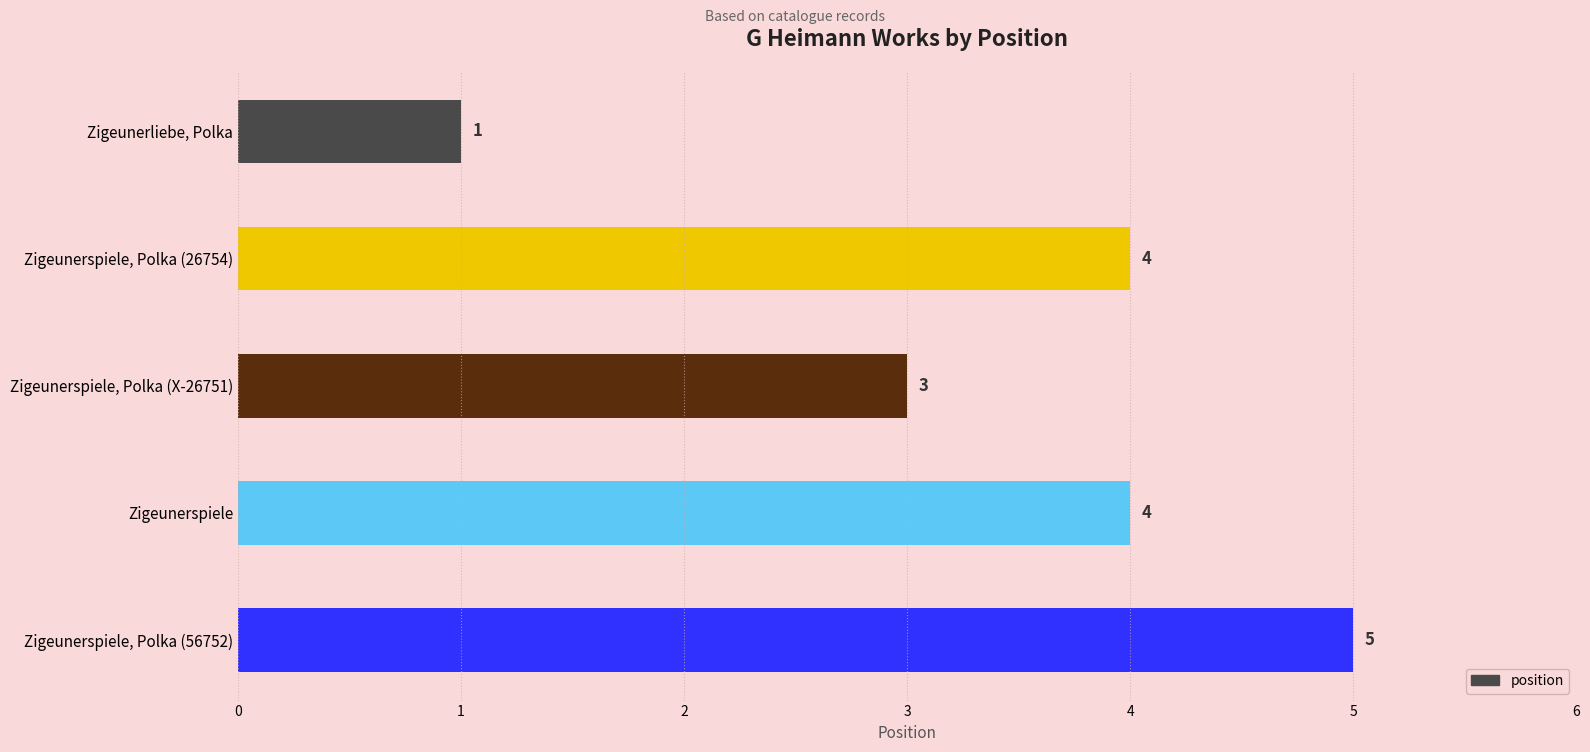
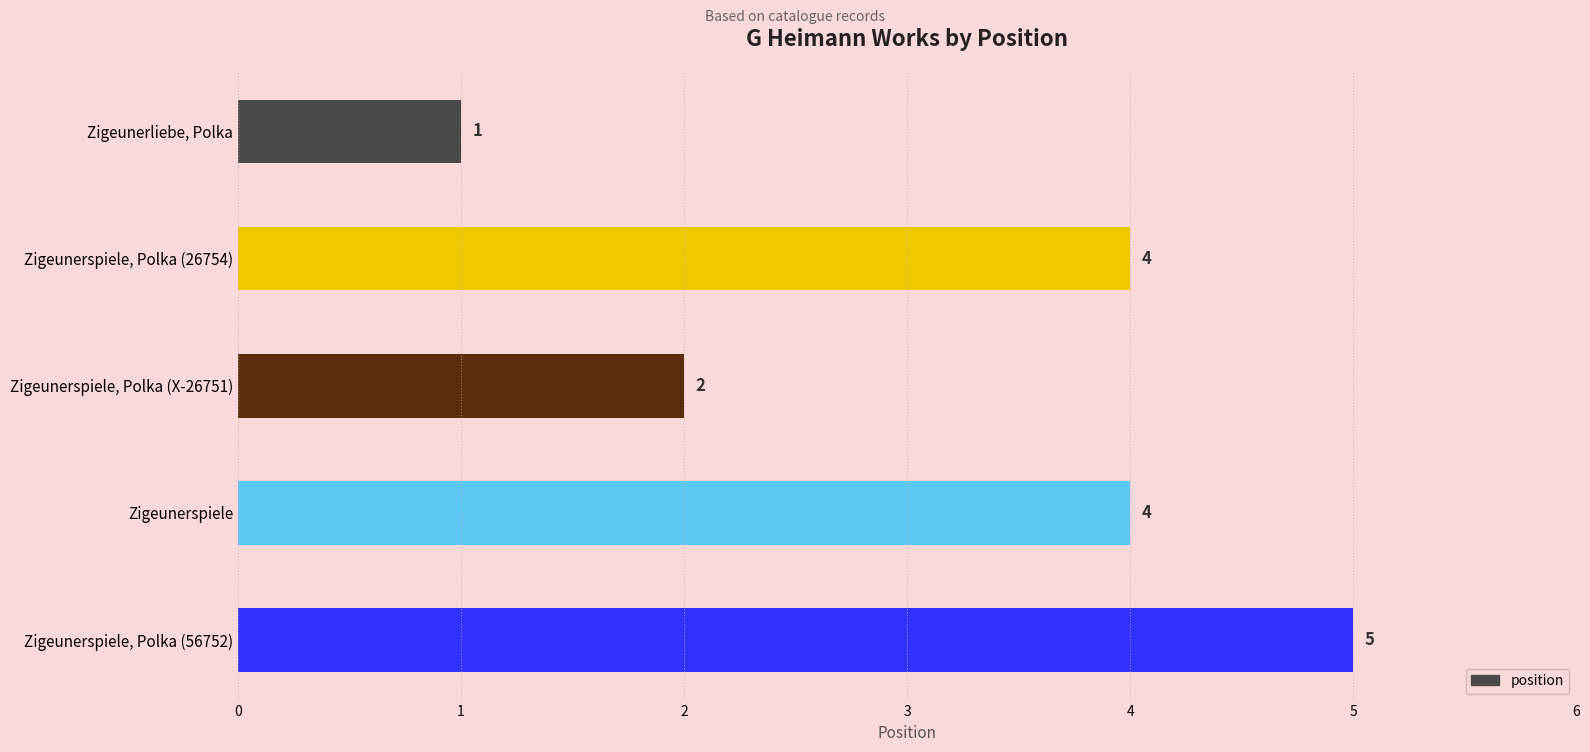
  {
    "Zigeunerliebe, Polka": 1,
    "Zigeunerspiele, Polka (26754)": 4,
-   "Zigeunerspiele, Polka (X-26751)": 3,
+   "Zigeunerspiele, Polka (X-26751)": 2,
    "Zigeunerspiele": 4,
    "Zigeunerspiele, Polka (56752)": 5
  }
